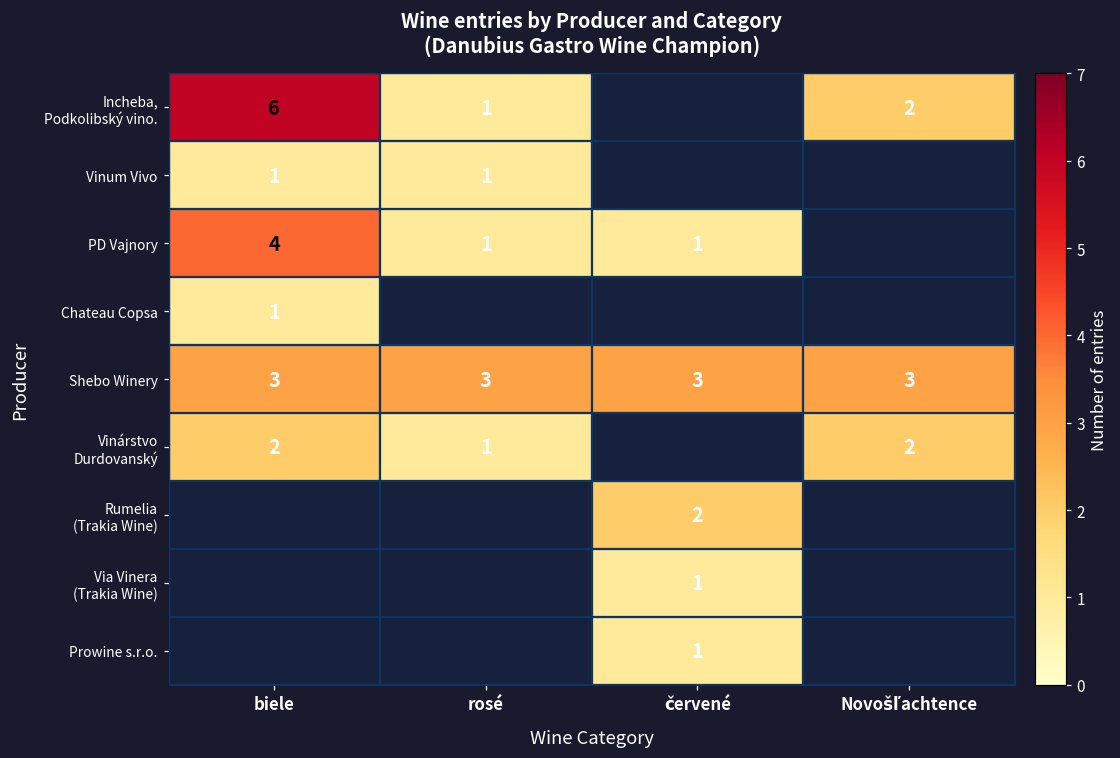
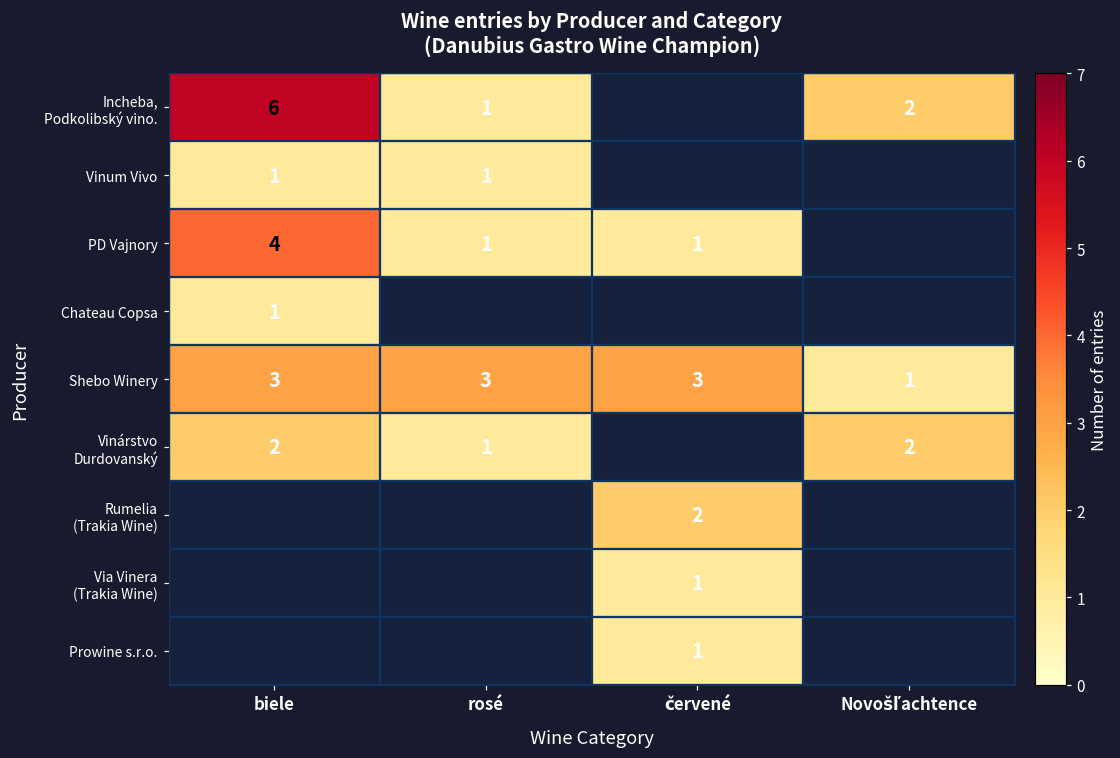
  {
    "Incheba, Podkolibský vino.": {
      "biele": 6,
      "rosé": 1,
      "Novošľachtence": 2
    },
    "Vinum Vivo": {
      "biele": 1,
      "rosé": 1
    },
    "PD Vajnory": {
      "biele": 4,
      "rosé": 1,
      "červené": 1
    },
    "Chateau Copsa": {
      "biele": 1
    },
    "Shebo Winery": {
      "biele": 3,
      "rosé": 3,
      "červené": 3,
-     "Novošľachtence": 3
+     "Novošľachtence": 1
    },
    "Vinárstvo Durdovanský": {
      "biele": 2,
      "rosé": 1,
      "Novošľachtence": 2
    },
    "Rumelia (Trakia Wine)": {
      "červené": 2
    },
    "Via Vinera (Trakia Wine)": {
      "červené": 1
    },
    "Prowine s.r.o.": {
      "červené": 1
    }
  }
